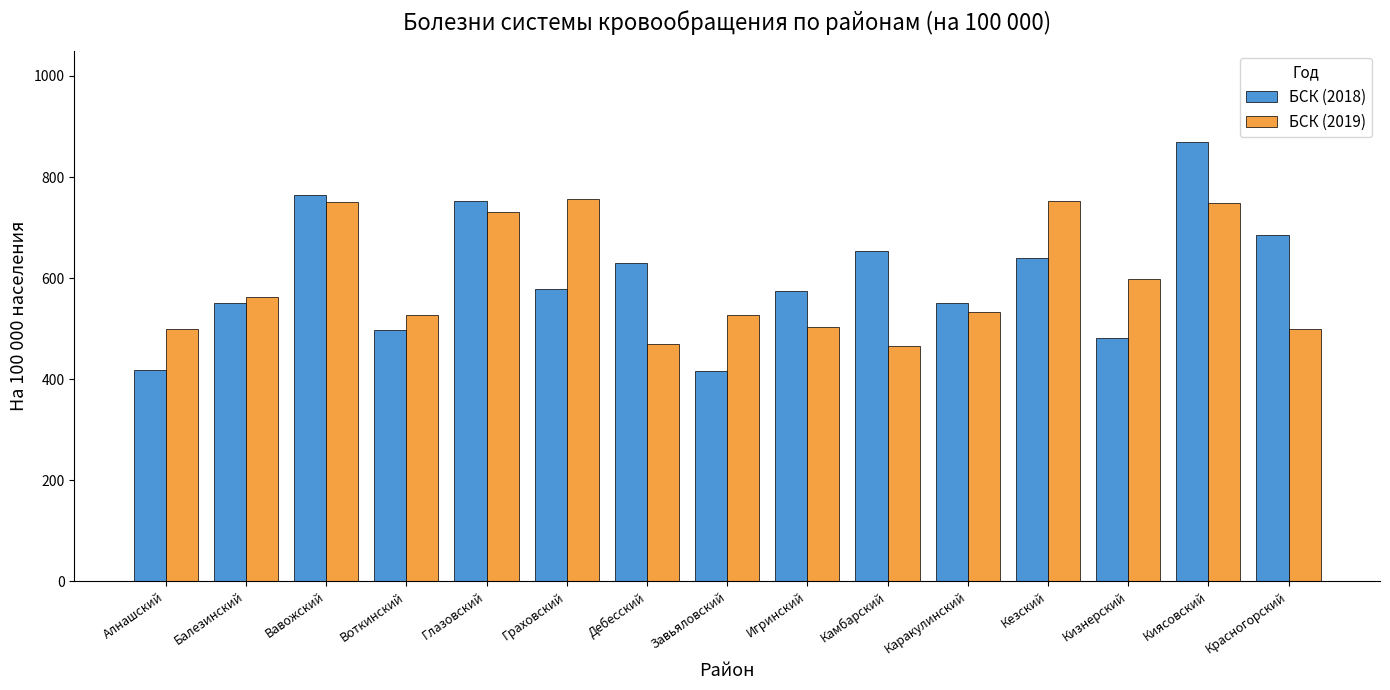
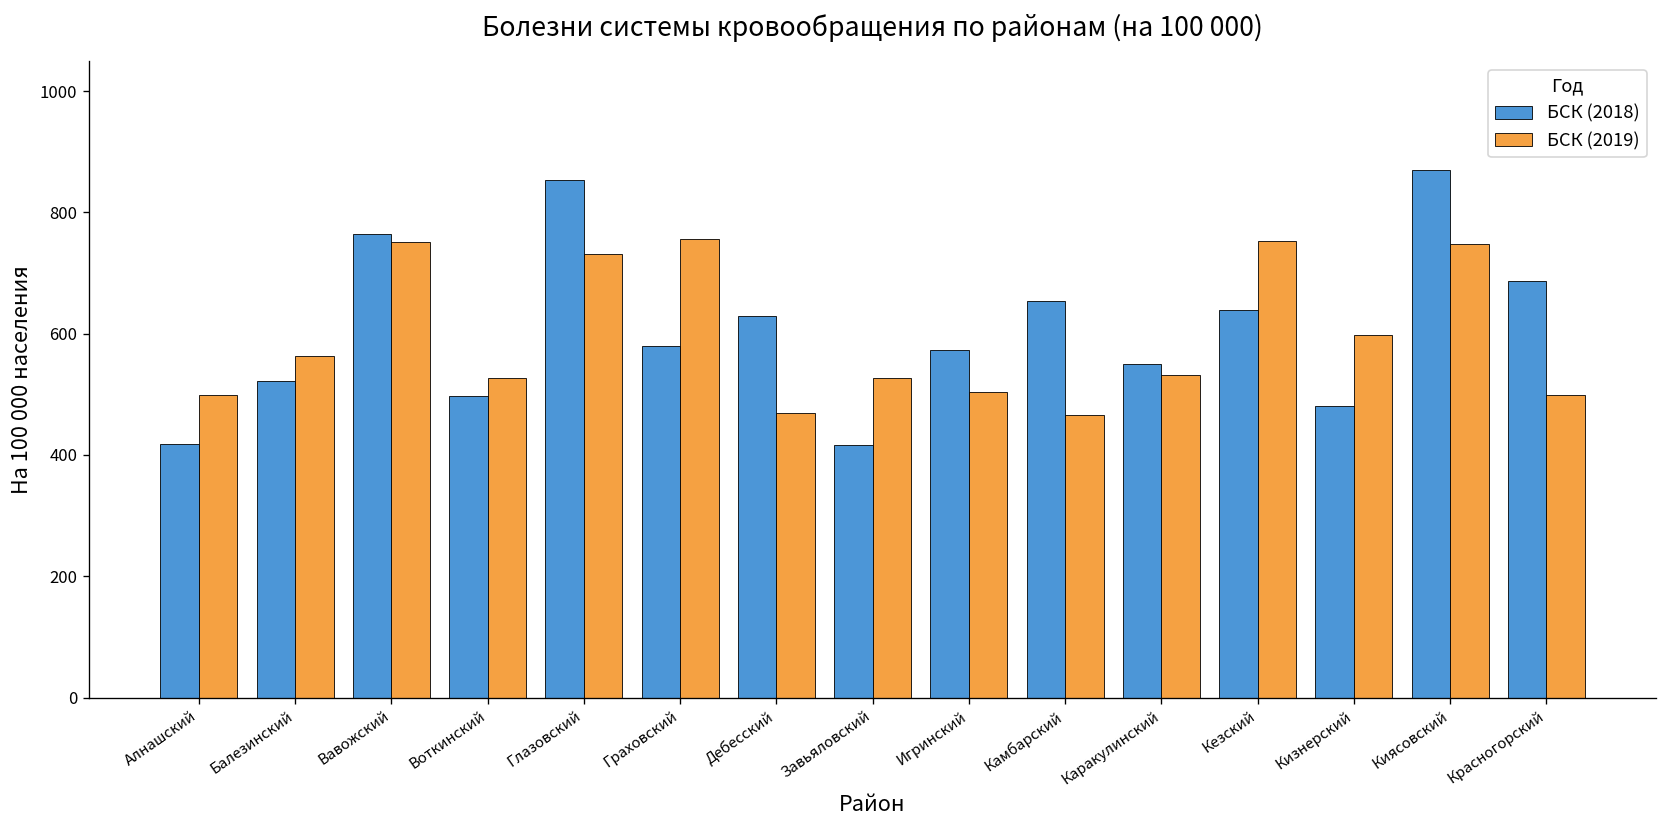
  {
    "БСК (2018)": {
      "Алнашский": 420,
-     "Балезинский": 550,
+     "Балезинский": 520,
      "Вавожский": 760,
      "Воткинский": 500,
-     "Глазовский": 750,
+     "Глазовский": 850,
      "Граховский": 580,
      "Дебесский": 630,
      "Завьяловский": 420,
      "Игринский": 570,
      "Камбарский": 650,
      "Каракулинский": 550,
      "Кезский": 640,
      "Кизнерский": 480,
      "Киясовский": 870,
      "Красногорский": 690
    },
    "БСК (2019)": {
      "Алнашский": 500,
      "Балезинский": 560,
      "Вавожский": 750,
      "Воткинский": 530,
      "Глазовский": 730,
      "Граховский": 760,
      "Дебесский": 470,
      "Завьяловский": 530,
      "Игринский": 500,
      "Камбарский": 470,
      "Каракулинский": 530,
      "Кезский": 750,
      "Кизнерский": 600,
      "Киясовский": 750,
      "Красногорский": 500
    }
  }
